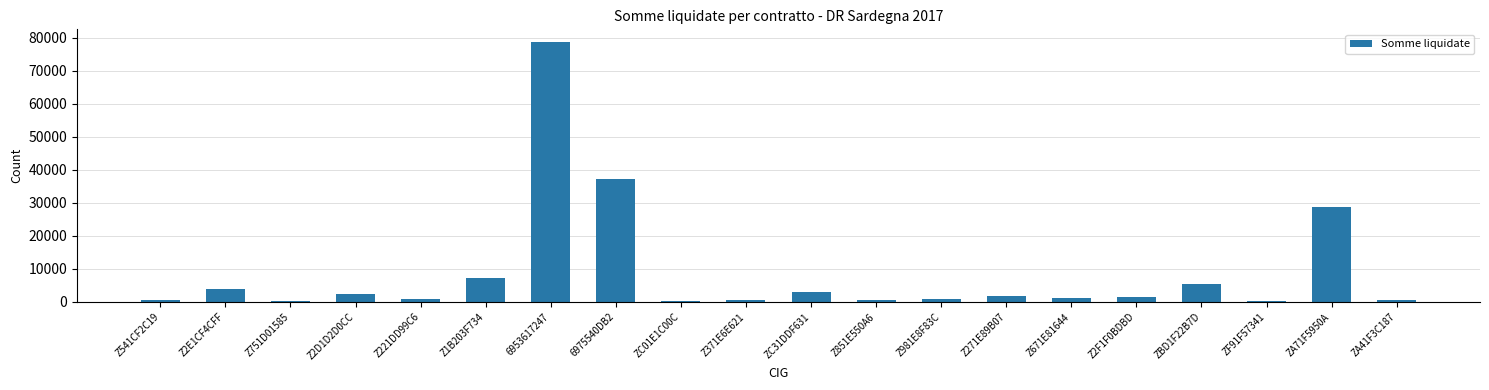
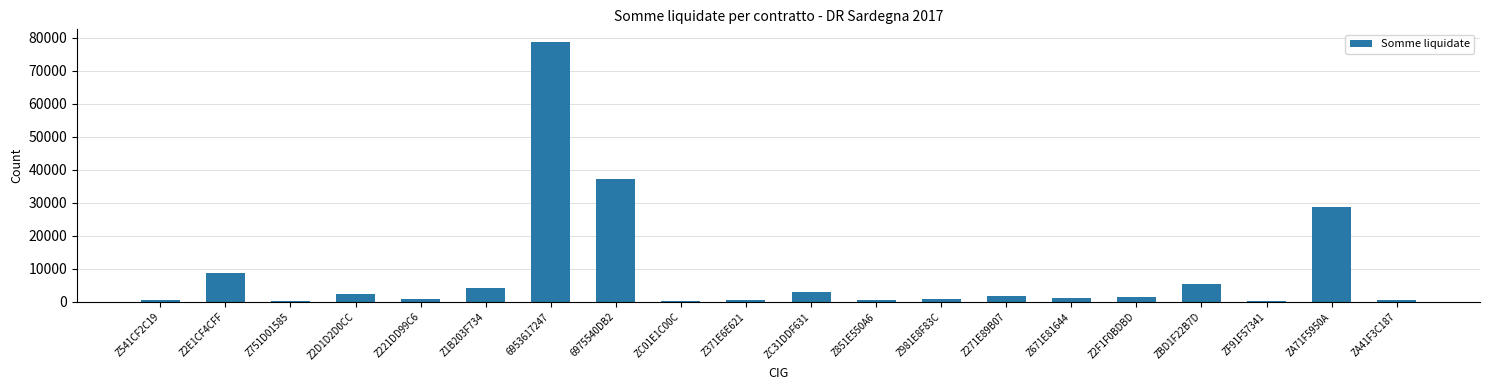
  {
-   "Z2E1CF4CFF": 4000,
+   "Z2E1CF4CFF": 9000,
    "Z2D1D2D0CC": 2000,
    "Z221DD99C6": 1000,
-   "Z1B203F734": 7000,
+   "Z1B203F734": 4000,
    "6953617247": 79000,
    "6975540DB2": 37000,
    "ZC31DDF631": 3000,
    "Z981E8F83C": 1000,
    "Z271E89B07": 2000,
    "Z671E81644": 1000,
    "Z2F1F0BDBD": 2000,
    "ZBD1F22B7D": 5000,
    "ZA71F5950A": 29000
  }
